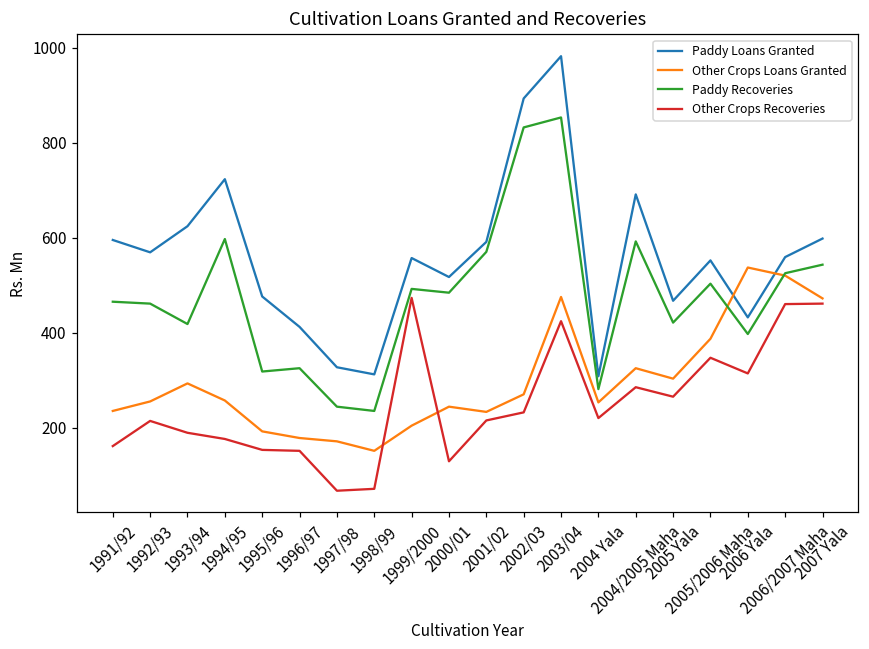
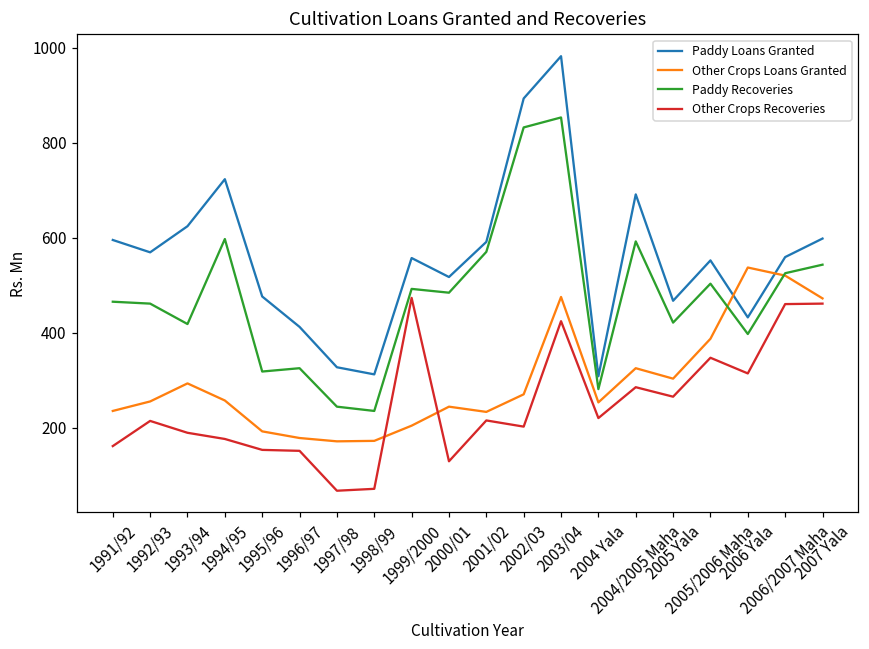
  {
    "Paddy Loans Granted": {
      "1991/92": 600,
      "1992/93": 570,
      "1993/94": 620,
      "1994/95": 720,
      "1995/96": 480,
      "1996/97": 410,
      "1997/98": 330,
      "1998/99": 310,
      "1999/2000": 560,
      "2000/01": 520,
      "2001/02": 590,
      "2002/03": 890,
      "2003/04": 980,
      "2004 Yala": 310,
      "2004/2005 Maha": 690,
      "2005 Yala": 470,
      "2005/2006 Maha": 550,
      "2006 Yala": 430,
      "2006/2007 Maha": 560,
      "2007 Yala": 600
    },
    "Other Crops Loans Granted": {
      "1991/92": 240,
      "1992/93": 260,
      "1993/94": 290,
      "1994/95": 260,
      "1995/96": 190,
      "1996/97": 180,
      "1997/98": 170,
-     "1998/99": 150,
+     "1998/99": 170,
      "1999/2000": 200,
      "2000/01": 240,
      "2001/02": 230,
      "2002/03": 270,
      "2003/04": 480,
      "2004 Yala": 250,
      "2004/2005 Maha": 330,
      "2005 Yala": 300,
      "2005/2006 Maha": 390,
      "2006 Yala": 540,
      "2007 Yala": 470
    },
    "Paddy Recoveries": {
      "1991/92": 470,
      "1992/93": 460,
      "1993/94": 420,
      "1994/95": 600,
      "1995/96": 320,
      "1996/97": 330,
      "1997/98": 240,
      "1998/99": 240,
      "1999/2000": 490,
      "2000/01": 480,
      "2001/02": 570,
      "2002/03": 830,
      "2003/04": 850,
      "2004 Yala": 280,
      "2004/2005 Maha": 590,
      "2005 Yala": 420,
      "2005/2006 Maha": 500,
      "2006 Yala": 400,
      "2007 Yala": 540
    },
    "Other Crops Recoveries": {
      "1991/92": 160,
      "1992/93": 210,
      "1993/94": 190,
      "1994/95": 180,
      "1995/96": 150,
      "1996/97": 150,
      "1997/98": 70,
      "1998/99": 70,
      "1999/2000": 470,
      "2000/01": 130,
      "2001/02": 220,
-     "2002/03": 230,
+     "2002/03": 200,
      "2003/04": 420,
      "2004 Yala": 220,
      "2004/2005 Maha": 290,
      "2005 Yala": 270,
      "2005/2006 Maha": 350,
      "2006 Yala": 310,
      "2006/2007 Maha": 460,
      "2007 Yala": 460
    }
  }
